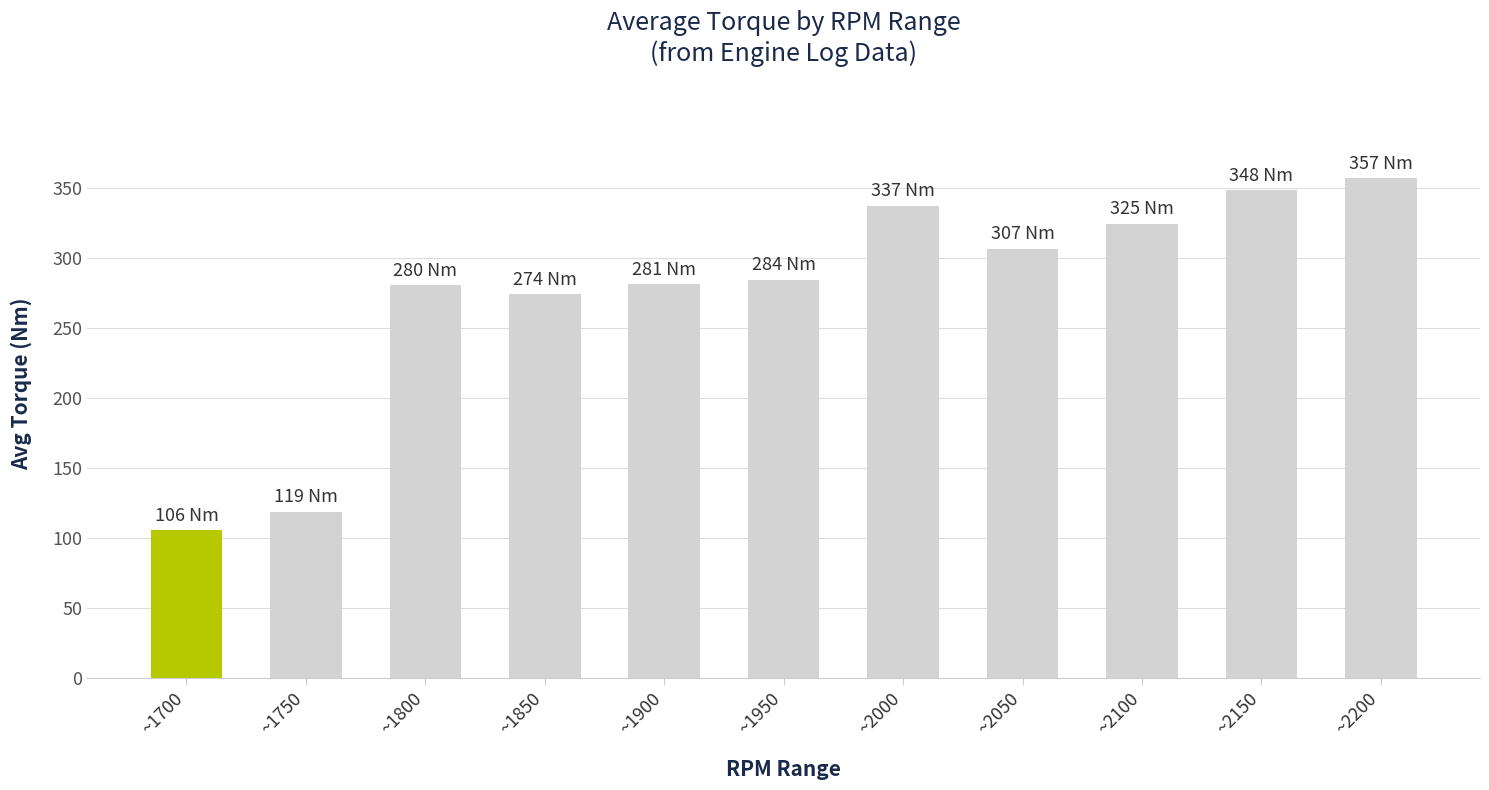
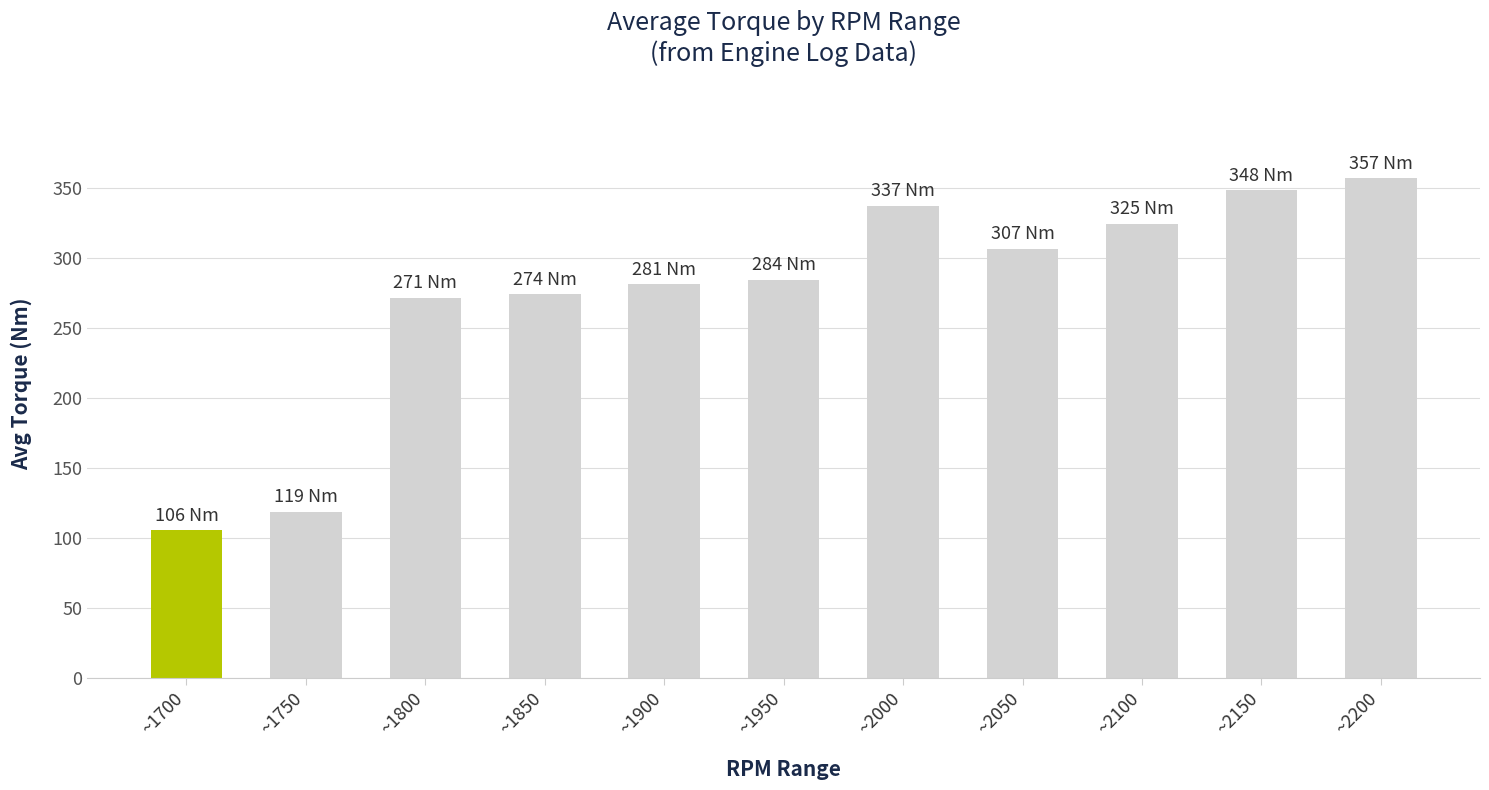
  {
    "~1700": 106,
    "~1750": 119,
-   "~1800": 280,
+   "~1800": 271,
    "~1850": 274,
    "~1900": 281,
    "~1950": 284,
    "~2000": 337,
    "~2050": 307,
    "~2100": 325,
    "~2150": 348,
    "~2200": 357
  }
